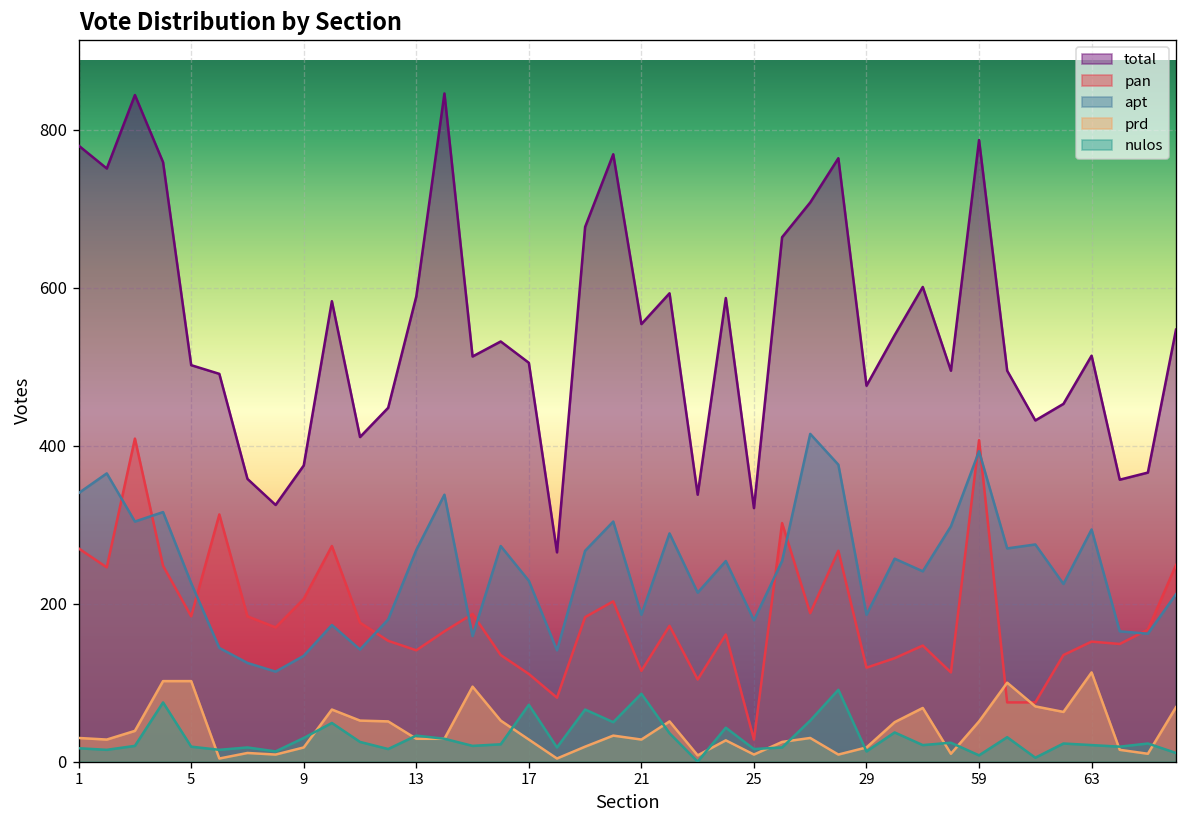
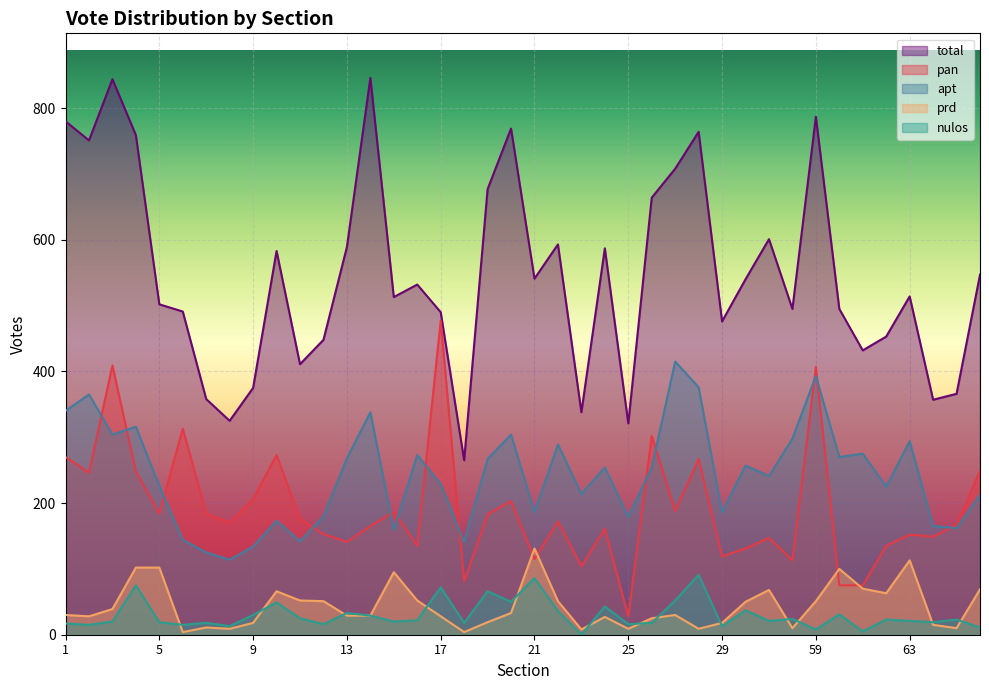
  {
    "total": {
      "1": 780,
      "5": 500,
      "9": 380,
      "13": 590,
-     "17": 510,
-     "21": 550,
+     "17": 490,
+     "21": 540,
      "25": 320,
      "29": 480,
      "59": 790,
      "63": 510
    },
    "pan": {
      "1": 270,
      "5": 180,
      "9": 210,
      "13": 140,
-     "17": 110,
+     "17": 480,
      "21": 120,
      "25": 30,
      "29": 120,
      "59": 410,
      "63": 150
    },
    "prd": {
      "1": 30,
      "5": 100,
      "9": 20,
      "13": 30,
      "17": 30,
-     "21": 30,
+     "21": 130,
      "25": 10,
      "29": 20,
      "59": 50,
      "63": 110
    }
  }
